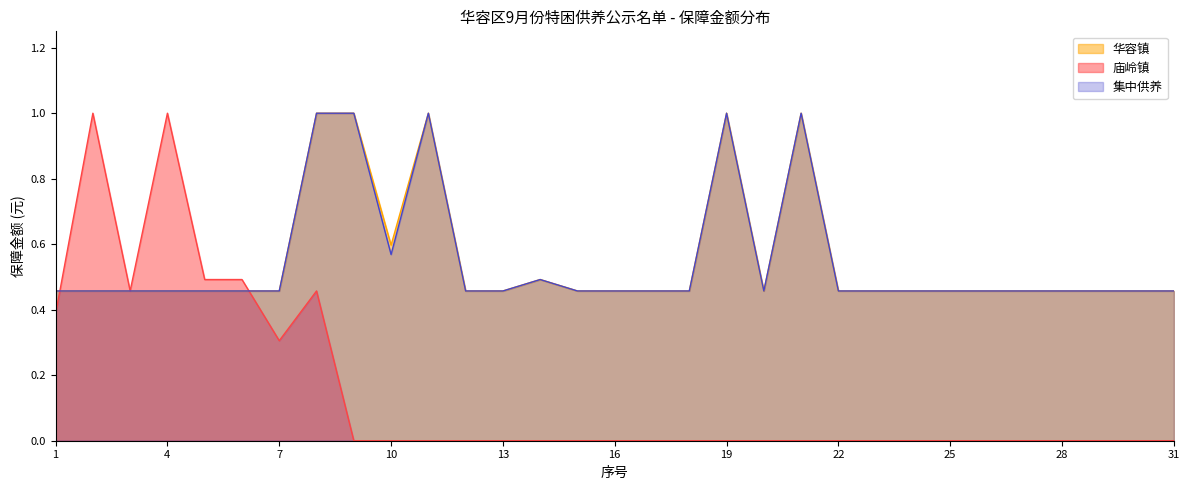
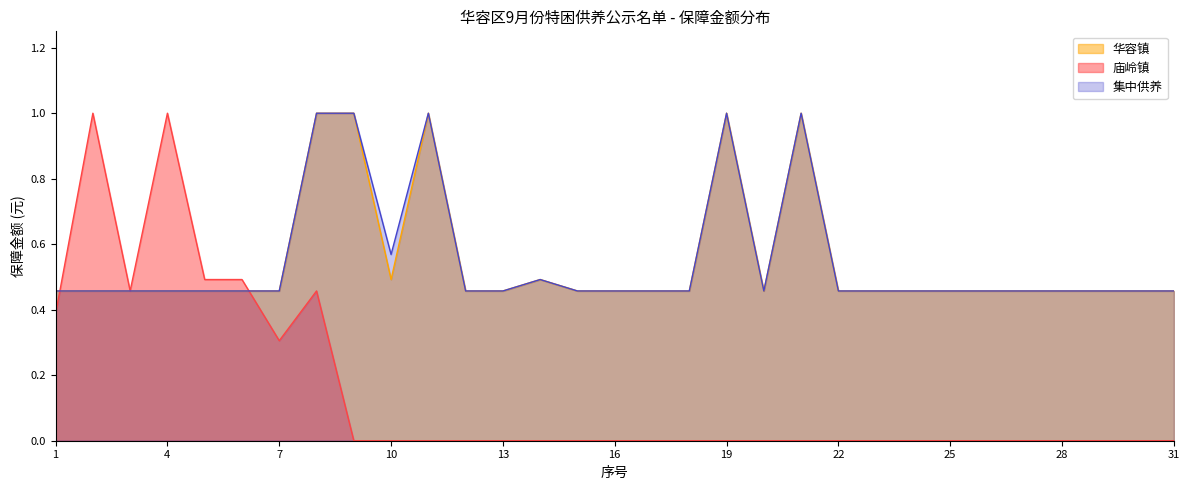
  {
    "华容镇": {
-     "10": 0.60
+     "10": 0.49
    },
    "庙岭镇": {
      "1": 0.39,
      "4": 1.00,
      "7": 0.31,
      "10": 0.00,
      "13": 0.00,
      "16": 0.00,
      "19": 0.00,
      "22": 0.00,
      "25": 0.00,
      "28": 0.00,
      "31": 0.00
    },
    "集中供养": {
      "10": 0.57
    }
  }
